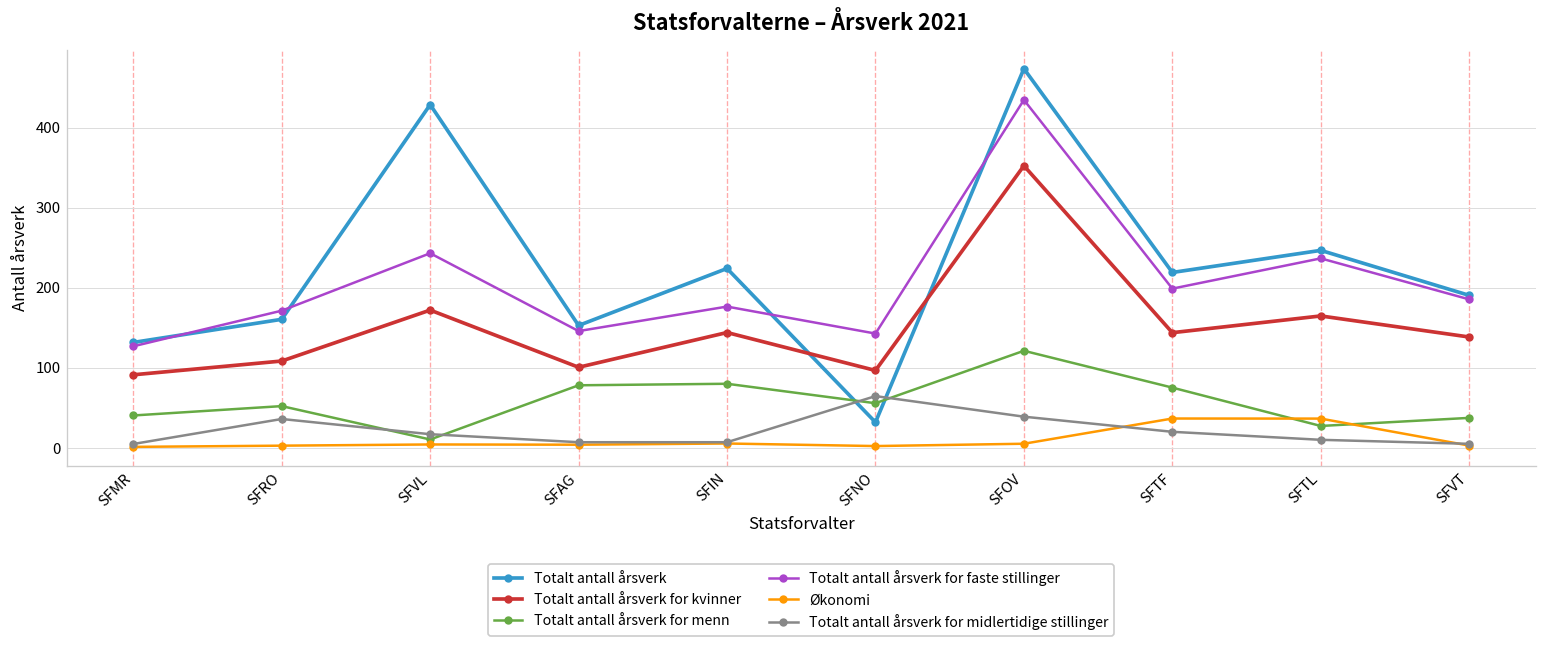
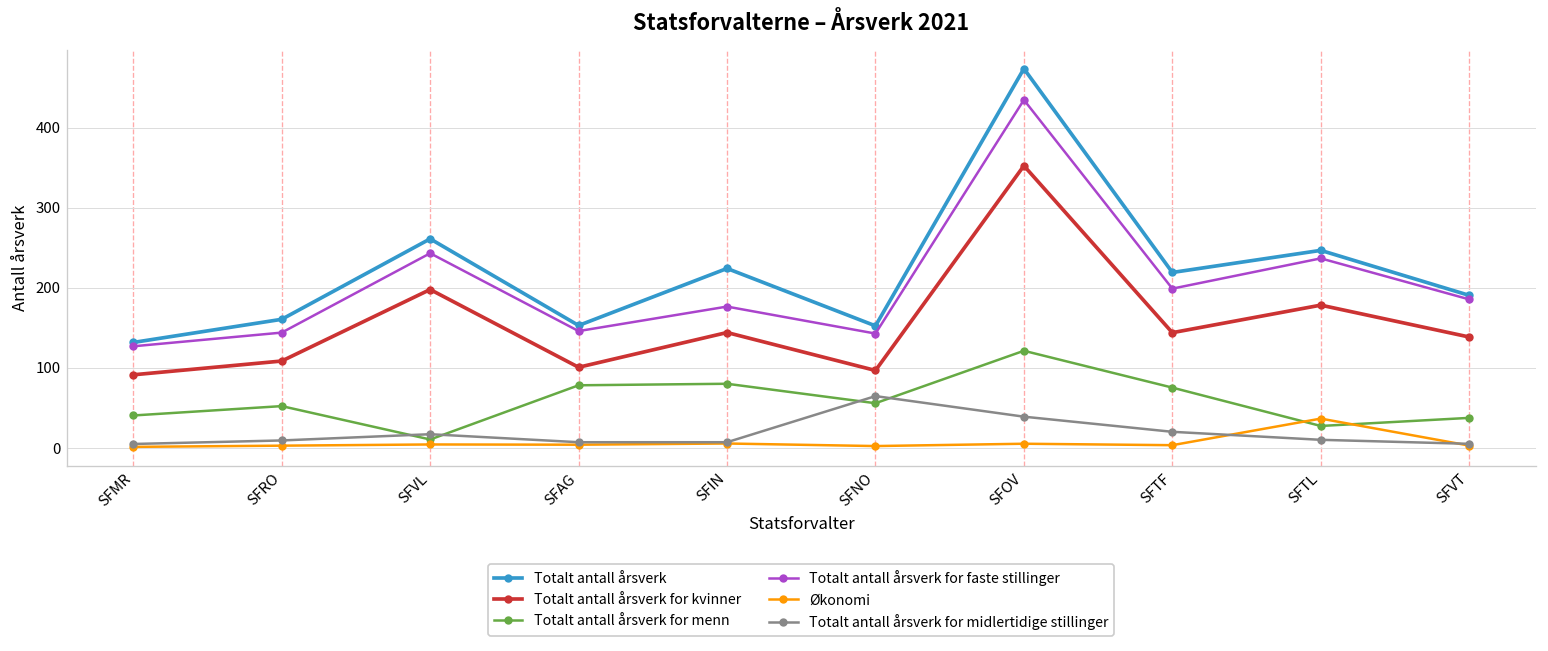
  {
    "Totalt antall årsverk": {
      "SFMR": 130,
      "SFRO": 160,
-     "SFVL": 430,
+     "SFVL": 260,
      "SFAG": 150,
      "SFIN": 220,
-     "SFNO": 30,
+     "SFNO": 150,
      "SFOV": 470,
      "SFTF": 220,
      "SFTL": 250,
      "SFVT": 190
    },
    "Totalt antall årsverk for kvinner": {
      "SFMR": 90,
      "SFRO": 110,
-     "SFVL": 170,
+     "SFVL": 200,
      "SFAG": 100,
      "SFIN": 140,
      "SFNO": 100,
      "SFOV": 350,
      "SFTF": 140,
-     "SFTL": 160,
+     "SFTL": 180,
      "SFVT": 140
    },
    "Totalt antall årsverk for menn": {
      "SFMR": 40,
      "SFRO": 50,
      "SFVL": 10,
      "SFAG": 80,
      "SFIN": 80,
      "SFNO": 60,
      "SFOV": 120,
      "SFTF": 80,
      "SFTL": 30,
      "SFVT": 40
    },
    "Totalt antall årsverk for faste stillinger": {
      "SFMR": 130,
-     "SFRO": 170,
+     "SFRO": 140,
      "SFVL": 240,
      "SFAG": 150,
      "SFIN": 180,
      "SFNO": 140,
      "SFOV": 430,
      "SFTF": 200,
      "SFTL": 240,
      "SFVT": 190
    },
    "Økonomi": {
      "SFRO": 0,
      "SFVL": 0,
      "SFNO": 0,
      "SFOV": 10,
-     "SFTF": 40,
+     "SFTF": 0,
      "SFTL": 40
    },
    "Totalt antall årsverk for midlertidige stillinger": {
-     "SFRO": 40,
+     "SFRO": 10,
      "SFVL": 20,
      "SFNO": 60,
      "SFOV": 40,
      "SFTF": 20,
      "SFTL": 10
    }
  }
